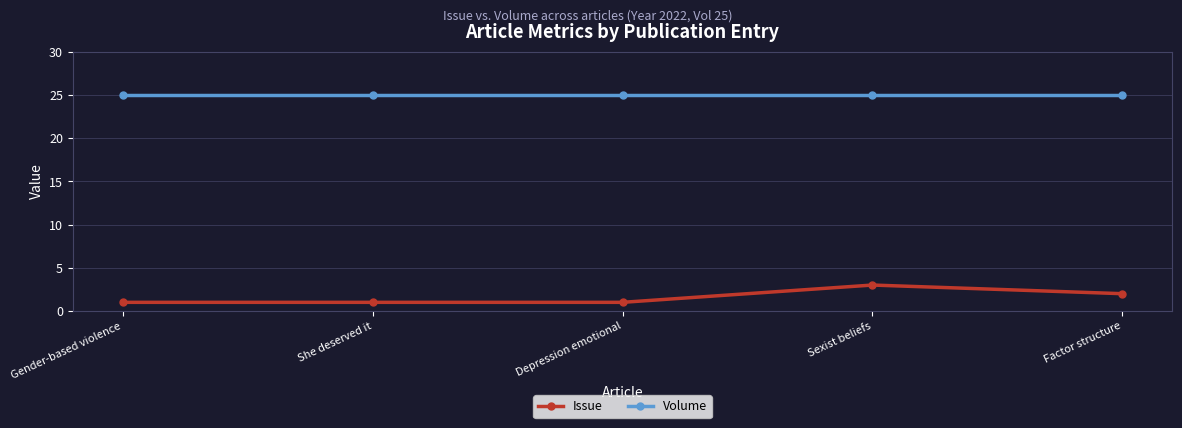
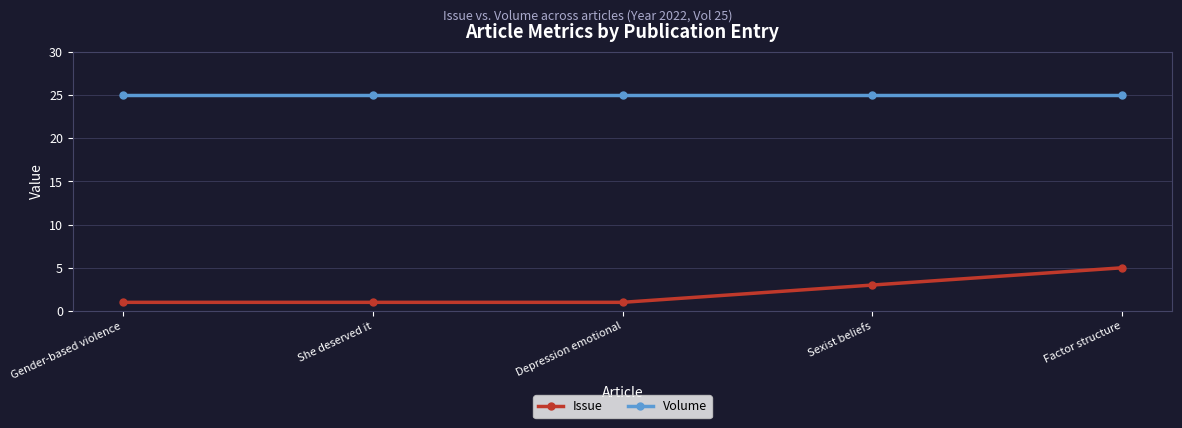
  {
    "Issue": {
      "Gender-based violence": 1,
      "She deserved it": 1,
      "Depression emotional": 1,
      "Sexist beliefs": 3,
-     "Factor structure": 2
+     "Factor structure": 5
    },
    "Volume": {
      "Gender-based violence": 25,
      "She deserved it": 25,
      "Depression emotional": 25,
      "Sexist beliefs": 25,
      "Factor structure": 25
    }
  }
